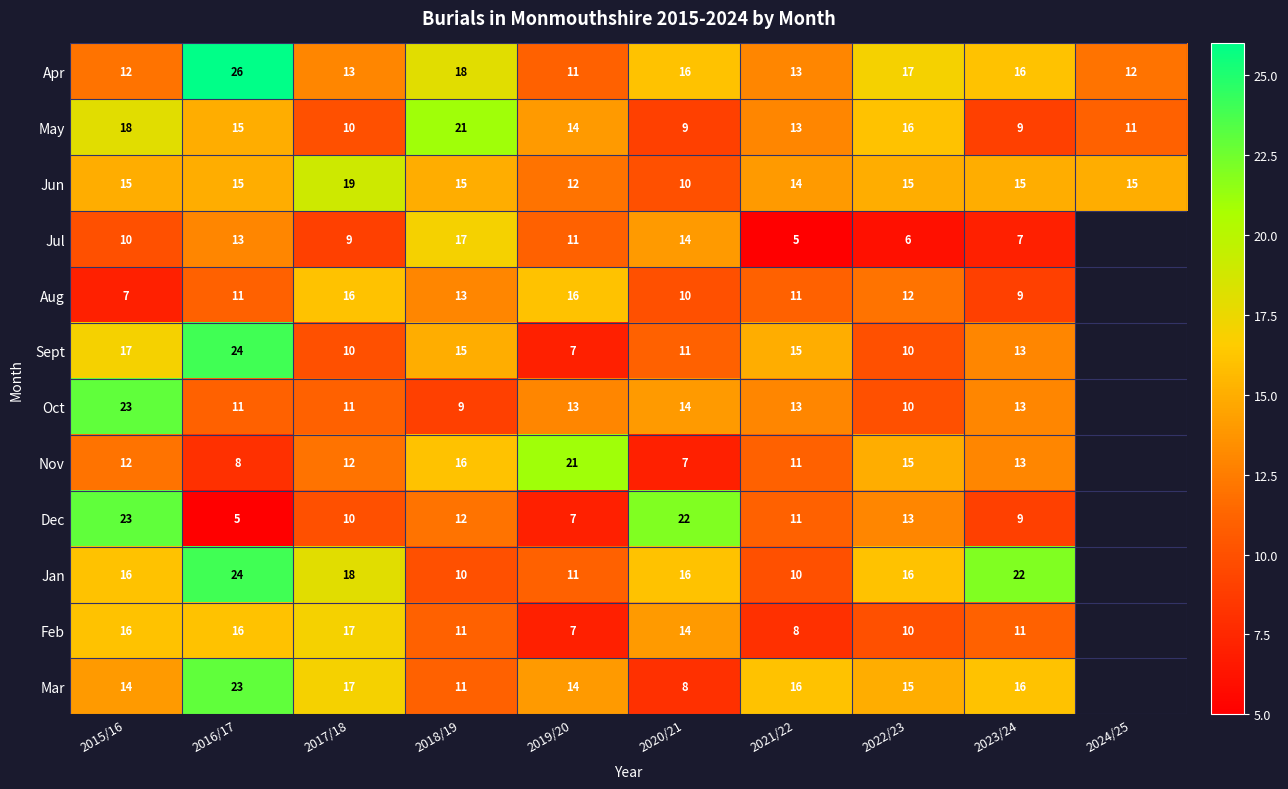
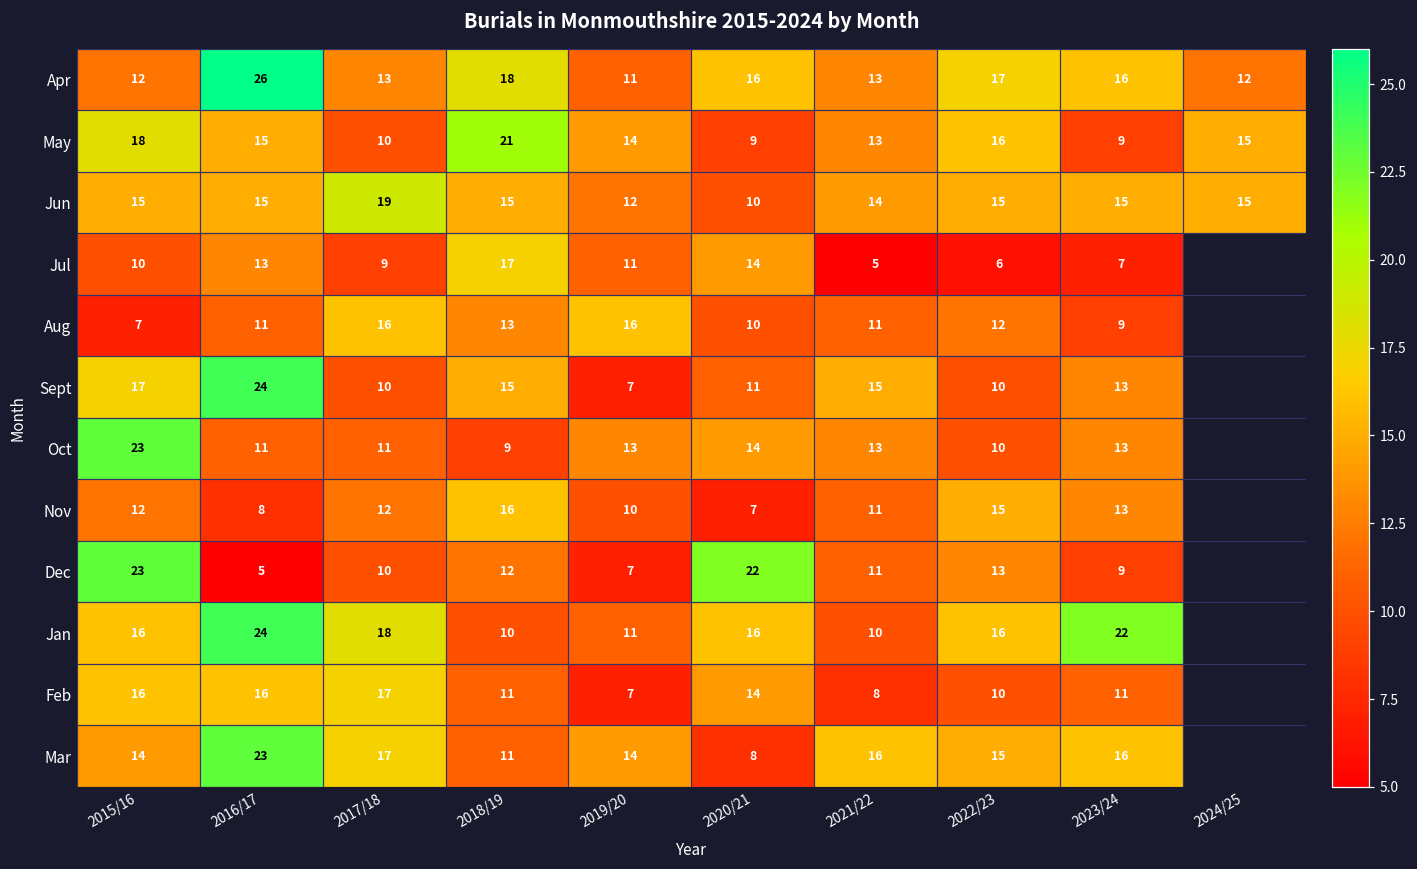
  {
    "Apr": {
      "2015/16": 12,
      "2016/17": 26,
      "2017/18": 13,
      "2018/19": 18,
      "2019/20": 11,
      "2020/21": 16,
      "2021/22": 13,
      "2022/23": 17,
      "2023/24": 16,
      "2024/25": 12
    },
    "May": {
      "2015/16": 18,
      "2016/17": 15,
      "2017/18": 10,
      "2018/19": 21,
      "2019/20": 14,
      "2020/21": 9,
      "2021/22": 13,
      "2022/23": 16,
      "2023/24": 9,
-     "2024/25": 11
+     "2024/25": 15
    },
    "Jun": {
      "2015/16": 15,
      "2016/17": 15,
      "2017/18": 19,
      "2018/19": 15,
      "2019/20": 12,
      "2020/21": 10,
      "2021/22": 14,
      "2022/23": 15,
      "2023/24": 15,
      "2024/25": 15
    },
    "Jul": {
      "2015/16": 10,
      "2016/17": 13,
      "2017/18": 9,
      "2018/19": 17,
      "2019/20": 11,
      "2020/21": 14,
      "2021/22": 5,
      "2022/23": 6,
      "2023/24": 7
    },
    "Aug": {
      "2015/16": 7,
      "2016/17": 11,
      "2017/18": 16,
      "2018/19": 13,
      "2019/20": 16,
      "2020/21": 10,
      "2021/22": 11,
      "2022/23": 12,
      "2023/24": 9
    },
    "Sept": {
      "2015/16": 17,
      "2016/17": 24,
      "2017/18": 10,
      "2018/19": 15,
      "2019/20": 7,
      "2020/21": 11,
      "2021/22": 15,
      "2022/23": 10,
      "2023/24": 13
    },
    "Oct": {
      "2015/16": 23,
      "2016/17": 11,
      "2017/18": 11,
      "2018/19": 9,
      "2019/20": 13,
      "2020/21": 14,
      "2021/22": 13,
      "2022/23": 10,
      "2023/24": 13
    },
    "Nov": {
      "2015/16": 12,
      "2016/17": 8,
      "2017/18": 12,
      "2018/19": 16,
-     "2019/20": 21,
+     "2019/20": 10,
      "2020/21": 7,
      "2021/22": 11,
      "2022/23": 15,
      "2023/24": 13
    },
    "Dec": {
      "2015/16": 23,
      "2016/17": 5,
      "2017/18": 10,
      "2018/19": 12,
      "2019/20": 7,
      "2020/21": 22,
      "2021/22": 11,
      "2022/23": 13,
      "2023/24": 9
    },
    "Jan": {
      "2015/16": 16,
      "2016/17": 24,
      "2017/18": 18,
      "2018/19": 10,
      "2019/20": 11,
      "2020/21": 16,
      "2021/22": 10,
      "2022/23": 16,
      "2023/24": 22
    },
    "Feb": {
      "2015/16": 16,
      "2016/17": 16,
      "2017/18": 17,
      "2018/19": 11,
      "2019/20": 7,
      "2020/21": 14,
      "2021/22": 8,
      "2022/23": 10,
      "2023/24": 11
    },
    "Mar": {
      "2015/16": 14,
      "2016/17": 23,
      "2017/18": 17,
      "2018/19": 11,
      "2019/20": 14,
      "2020/21": 8,
      "2021/22": 16,
      "2022/23": 15,
      "2023/24": 16
    }
  }
